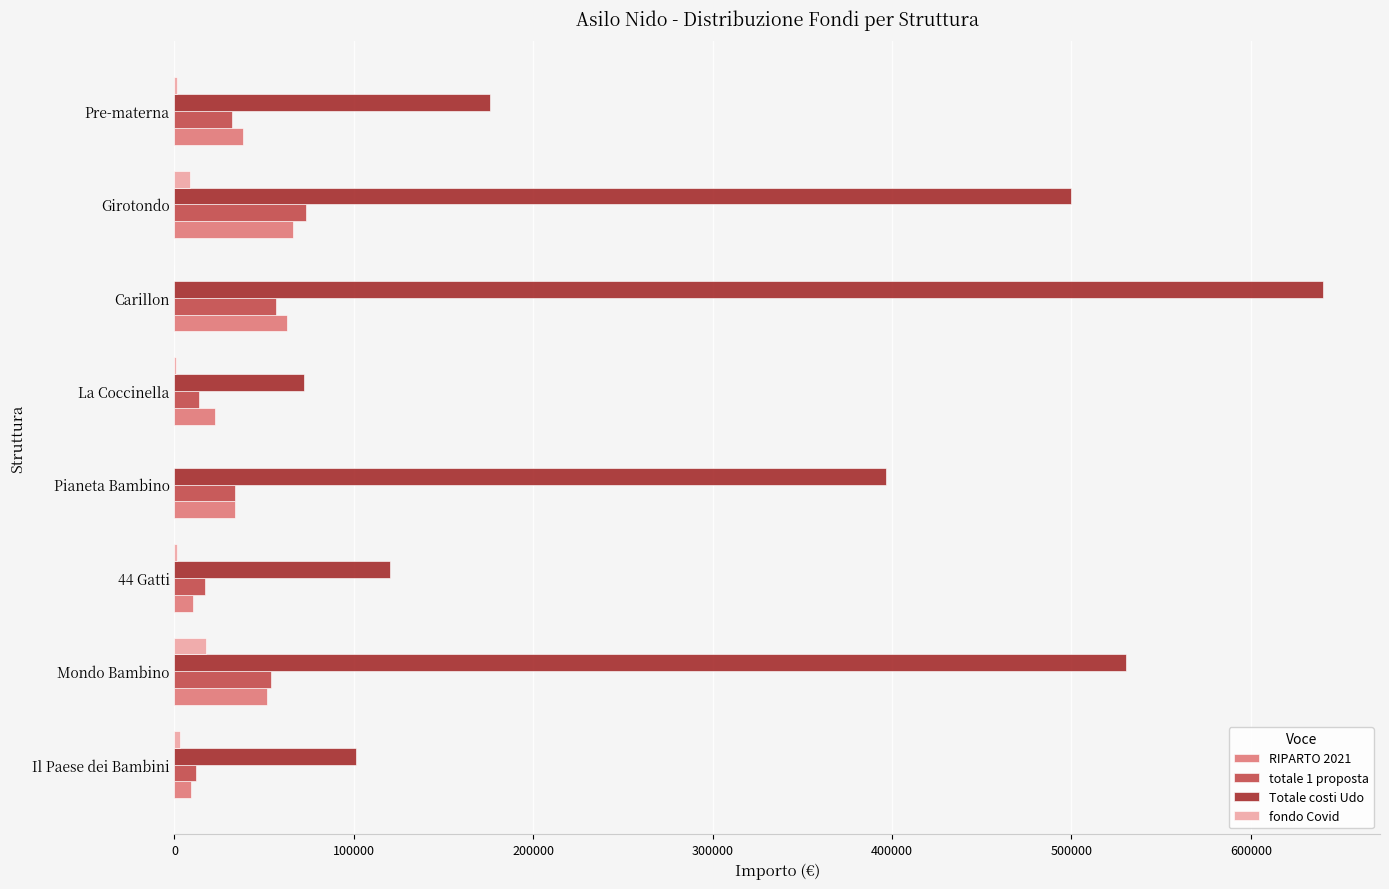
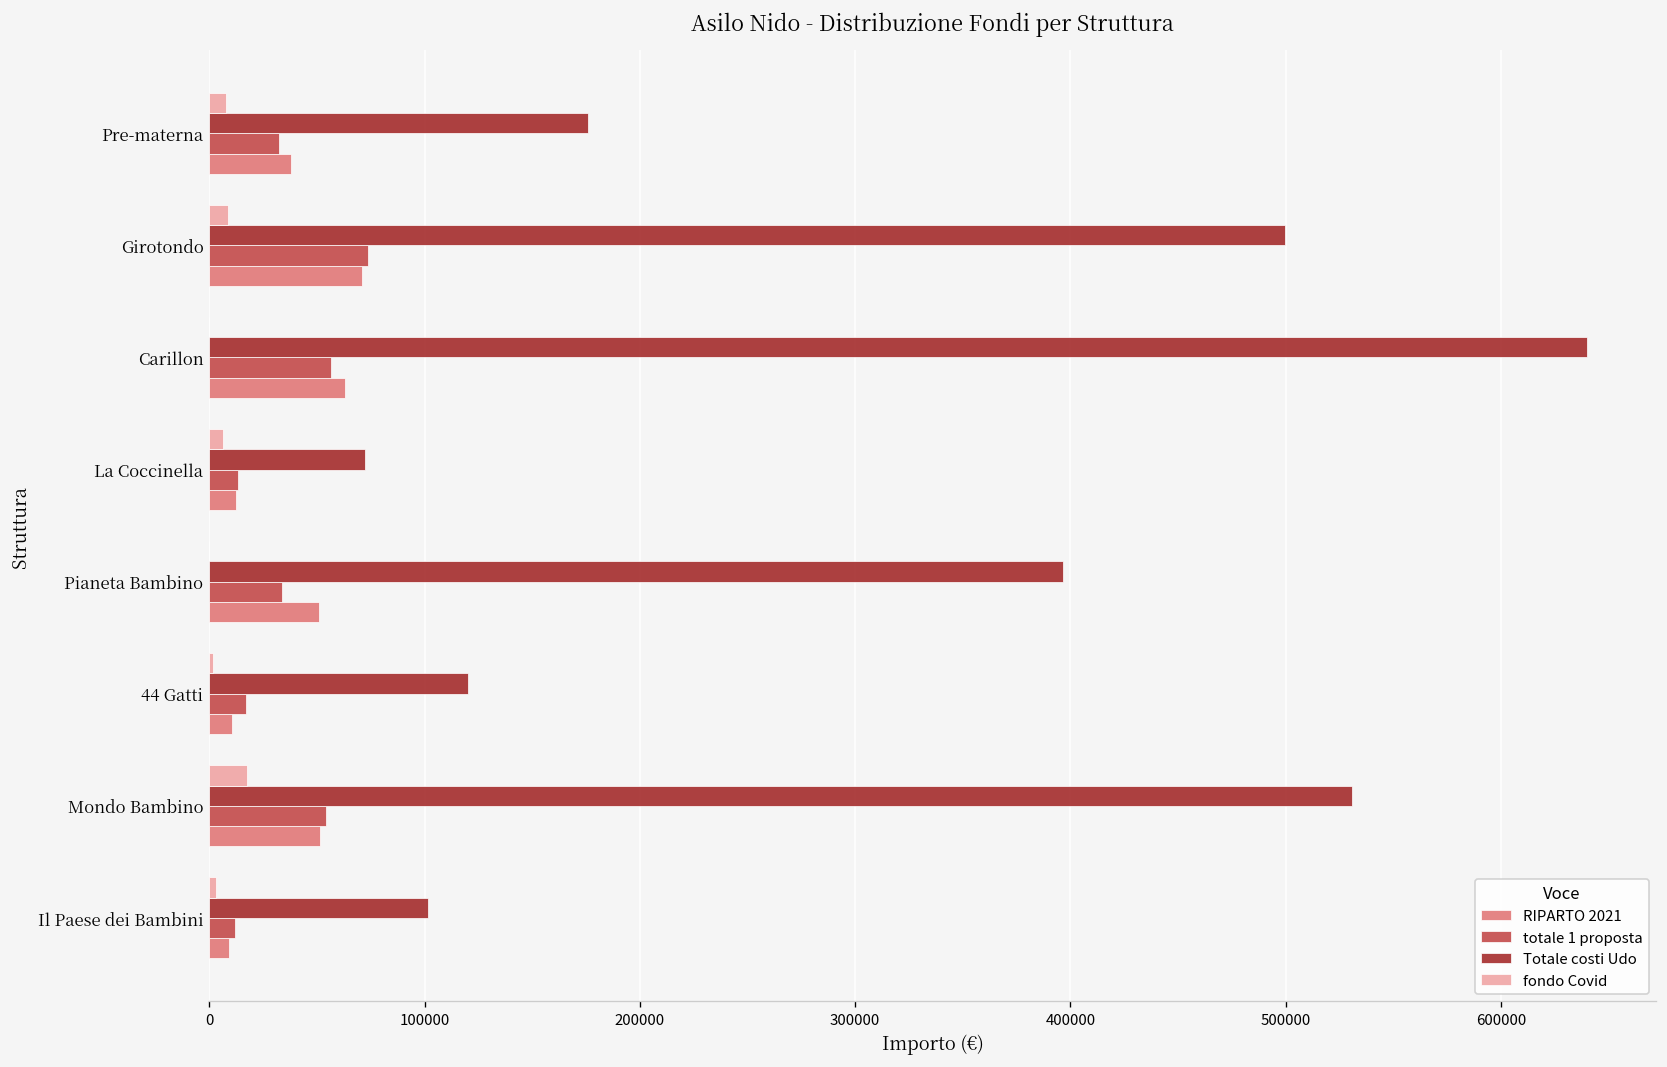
  {
    "RIPARTO 2021": {
      "Pre-materna": 38000,
-     "Girotondo": 66000,
+     "Girotondo": 71000,
      "Carillon": 63000,
-     "La Coccinella": 22000,
-     "Pianeta Bambino": 34000,
+     "La Coccinella": 12000,
+     "Pianeta Bambino": 51000,
      "44 Gatti": 10000,
      "Mondo Bambino": 52000,
      "Il Paese dei Bambini": 9000
    },
    "fondo Covid": {
-     "Pre-materna": 1000,
+     "Pre-materna": 8000,
      "Girotondo": 9000,
      "Carillon": 0,
-     "La Coccinella": 1000,
+     "La Coccinella": 7000,
      "Pianeta Bambino": 0,
      "44 Gatti": 2000,
      "Mondo Bambino": 17000,
      "Il Paese dei Bambini": 3000
    }
  }
